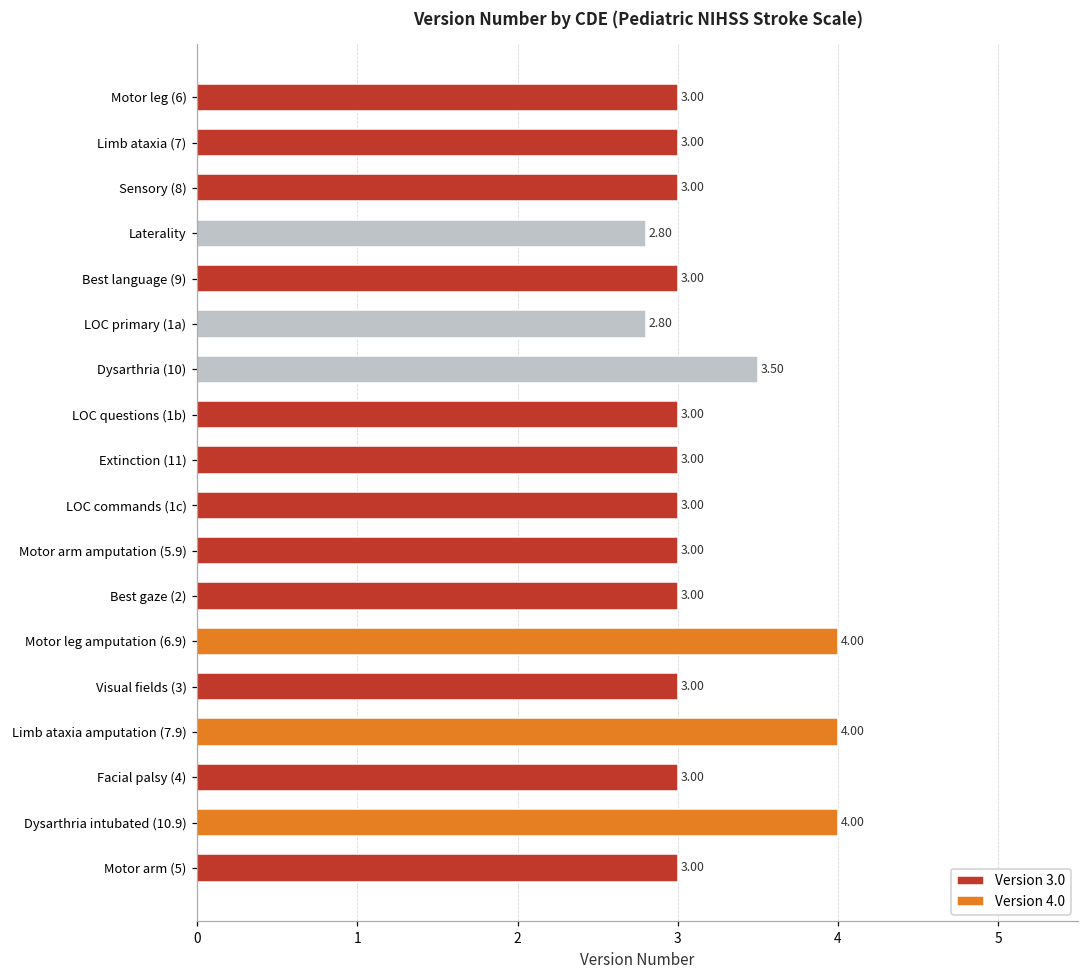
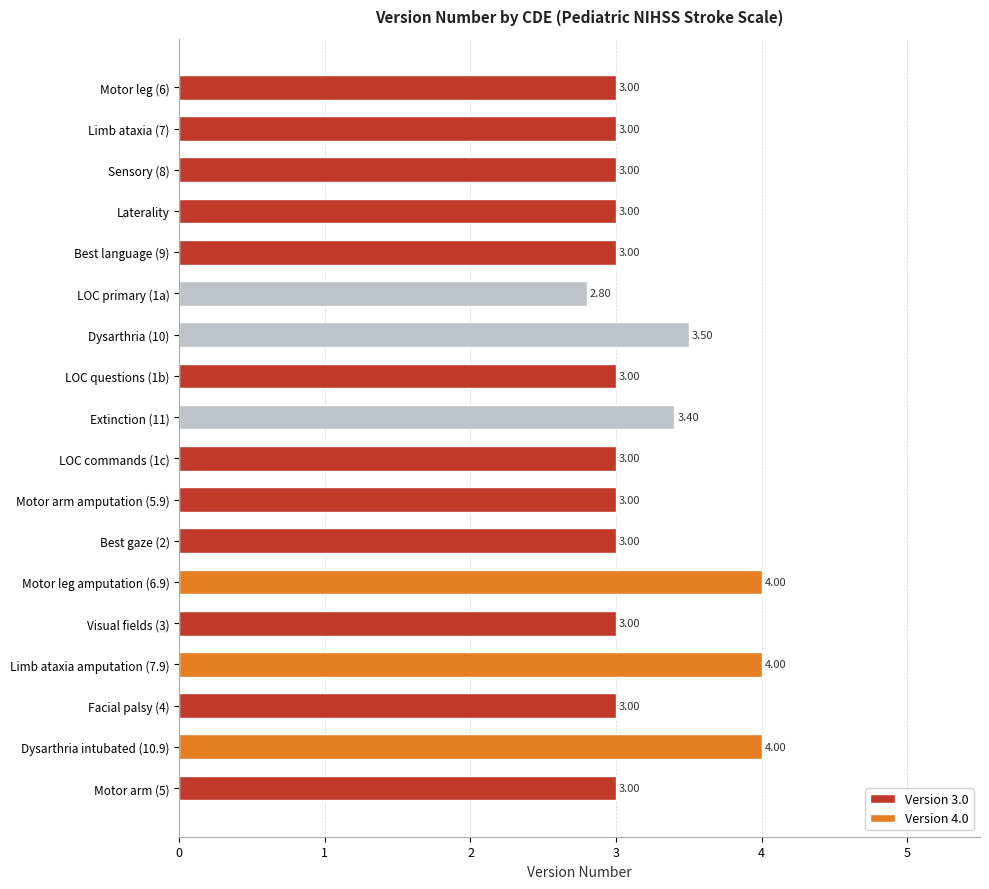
  {
    "Motor leg (6)": 3.00,
    "Limb ataxia (7)": 3.00,
    "Sensory (8)": 3.00,
-   "Laterality": 2.80,
+   "Laterality": 3.00,
    "Best language (9)": 3.00,
    "LOC primary (1a)": 2.80,
    "Dysarthria (10)": 3.50,
    "LOC questions (1b)": 3.00,
-   "Extinction (11)": 3.00,
+   "Extinction (11)": 3.40,
    "LOC commands (1c)": 3.00,
    "Motor arm amputation (5.9)": 3.00,
    "Best gaze (2)": 3.00,
    "Motor leg amputation (6.9)": 4.00,
    "Visual fields (3)": 3.00,
    "Limb ataxia amputation (7.9)": 4.00,
    "Facial palsy (4)": 3.00,
    "Dysarthria intubated (10.9)": 4.00,
    "Motor arm (5)": 3.00
  }
